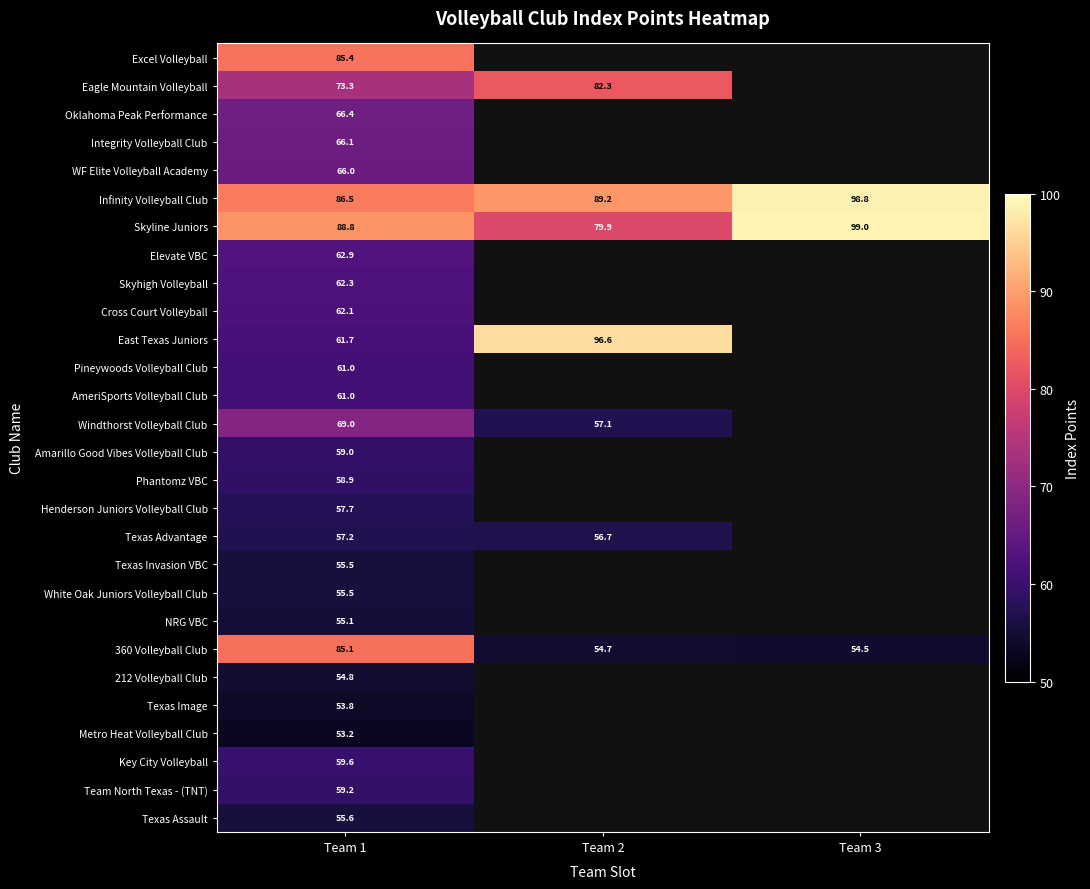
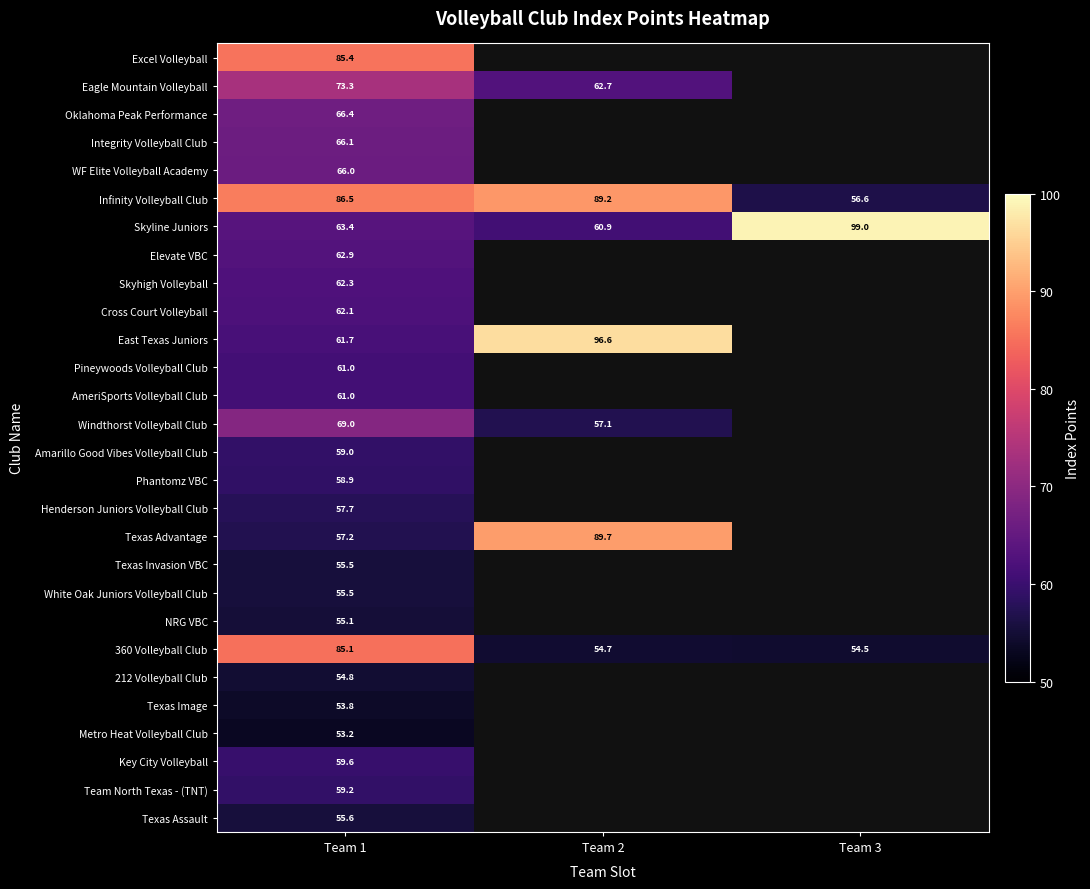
  {
    "Excel Volleyball": {
      "Team 1": 85.4
    },
    "Eagle Mountain Volleyball": {
      "Team 1": 73.3,
-     "Team 2": 82.3
+     "Team 2": 62.7
    },
    "Oklahoma Peak Performance": {
      "Team 1": 66.4
    },
    "Integrity Volleyball Club": {
      "Team 1": 66.1
    },
    "WF Elite Volleyball Academy": {
      "Team 1": 66.0
    },
    "Infinity Volleyball Club": {
      "Team 1": 86.5,
      "Team 2": 89.2,
-     "Team 3": 98.8
+     "Team 3": 56.6
    },
    "Skyline Juniors": {
-     "Team 1": 88.8,
-     "Team 2": 79.9,
+     "Team 1": 63.4,
+     "Team 2": 60.9,
      "Team 3": 99.0
    },
    "Elevate VBC": {
      "Team 1": 62.9
    },
    "Skyhigh Volleyball": {
      "Team 1": 62.3
    },
    "Cross Court Volleyball": {
      "Team 1": 62.1
    },
    "East Texas Juniors": {
      "Team 1": 61.7,
      "Team 2": 96.6
    },
    "Pineywoods Volleyball Club": {
      "Team 1": 61.0
    },
    "AmeriSports Volleyball Club": {
      "Team 1": 61.0
    },
    "Windthorst Volleyball Club": {
      "Team 1": 69.0,
      "Team 2": 57.1
    },
    "Amarillo Good Vibes Volleyball Club": {
      "Team 1": 59.0
    },
    "Phantomz VBC": {
      "Team 1": 58.9
    },
    "Henderson Juniors Volleyball Club": {
      "Team 1": 57.7
    },
    "Texas Advantage": {
      "Team 1": 57.2,
-     "Team 2": 56.7
+     "Team 2": 89.7
    },
    "Texas Invasion VBC": {
      "Team 1": 55.5
    },
    "White Oak Juniors Volleyball Club": {
      "Team 1": 55.5
    },
    "NRG VBC": {
      "Team 1": 55.1
    },
    "360 Volleyball Club": {
      "Team 1": 85.1,
      "Team 2": 54.7,
      "Team 3": 54.5
    },
    "212 Volleyball Club": {
      "Team 1": 54.8
    },
    "Texas Image": {
      "Team 1": 53.8
    },
    "Metro Heat Volleyball Club": {
      "Team 1": 53.2
    },
    "Key City Volleyball": {
      "Team 1": 59.6
    },
    "Team North Texas - (TNT)": {
      "Team 1": 59.2
    },
    "Texas Assault": {
      "Team 1": 55.6
    }
  }
